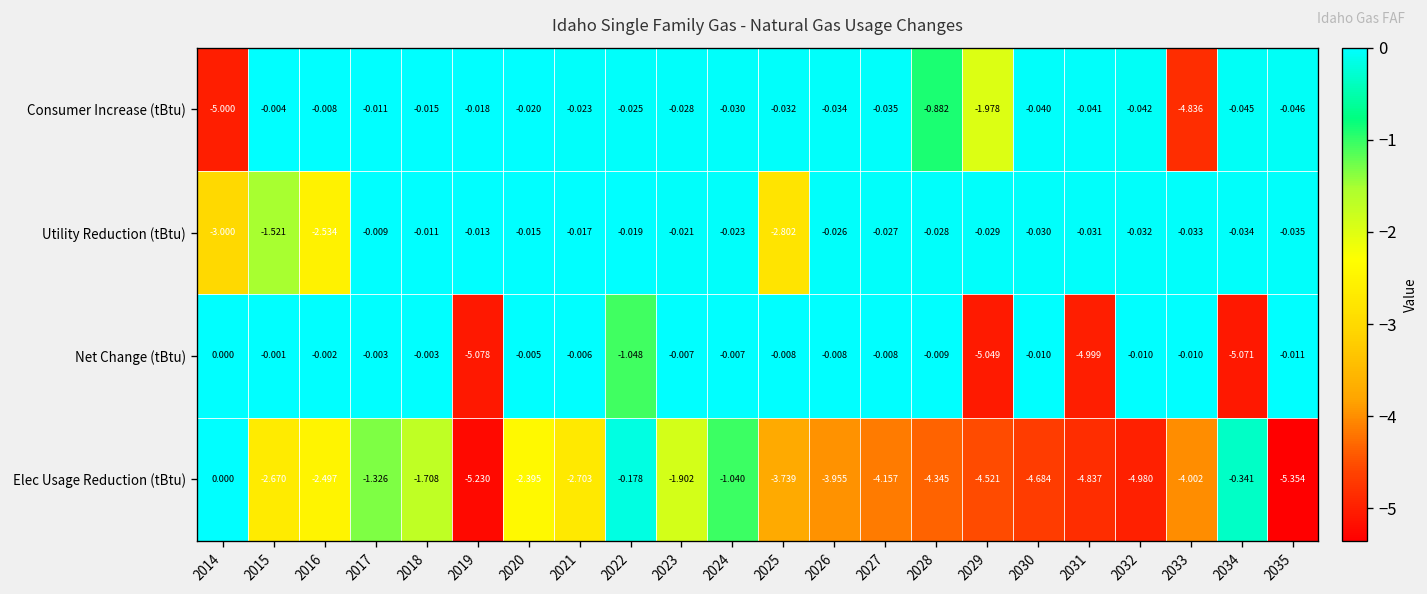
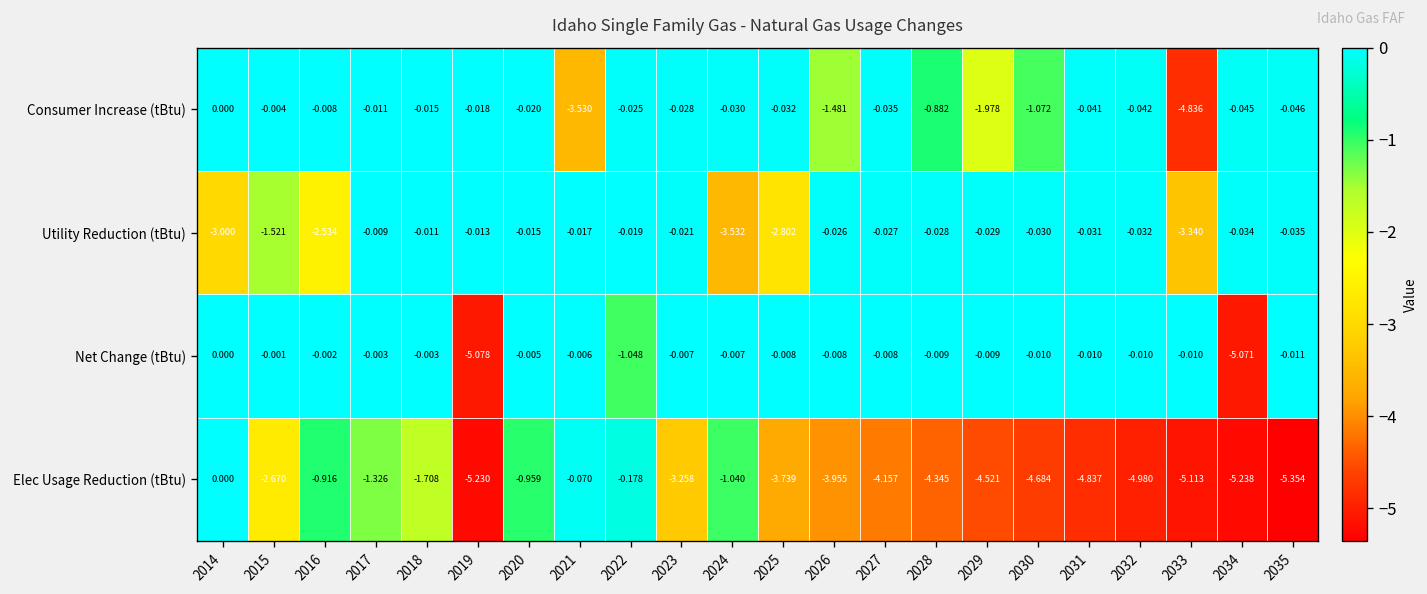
  {
    "Consumer Increase (tBtu)": {
-     "2014": -5.000,
+     "2014": 0.000,
      "2015": -0.004,
      "2016": -0.008,
      "2017": -0.011,
      "2018": -0.015,
      "2019": -0.018,
      "2020": -0.020,
-     "2021": -0.023,
+     "2021": -3.530,
      "2022": -0.025,
      "2023": -0.028,
      "2024": -0.030,
      "2025": -0.032,
-     "2026": -0.034,
+     "2026": -1.481,
      "2027": -0.035,
      "2028": -0.882,
      "2029": -1.978,
-     "2030": -0.040,
+     "2030": -1.072,
      "2031": -0.041,
      "2032": -0.042,
      "2033": -4.836,
      "2034": -0.045,
      "2035": -0.046
    },
    "Utility Reduction (tBtu)": {
      "2014": -3.000,
      "2015": -1.521,
      "2016": -2.534,
      "2017": -0.009,
      "2018": -0.011,
      "2019": -0.013,
      "2020": -0.015,
      "2021": -0.017,
      "2022": -0.019,
      "2023": -0.021,
-     "2024": -0.023,
+     "2024": -3.532,
      "2025": -2.802,
      "2026": -0.026,
      "2027": -0.027,
      "2028": -0.028,
      "2029": -0.029,
      "2030": -0.030,
      "2031": -0.031,
      "2032": -0.032,
-     "2033": -0.033,
+     "2033": -3.340,
      "2034": -0.034,
      "2035": -0.035
    },
    "Net Change (tBtu)": {
      "2014": 0.000,
      "2015": -0.001,
      "2016": -0.002,
      "2017": -0.003,
      "2018": -0.003,
      "2019": -5.078,
      "2020": -0.005,
      "2021": -0.006,
      "2022": -1.048,
      "2023": -0.007,
      "2024": -0.007,
      "2025": -0.008,
      "2026": -0.008,
      "2027": -0.008,
      "2028": -0.009,
-     "2029": -5.049,
+     "2029": -0.009,
      "2030": -0.010,
-     "2031": -4.999,
+     "2031": -0.010,
      "2032": -0.010,
      "2033": -0.010,
      "2034": -5.071,
      "2035": -0.011
    },
    "Elec Usage Reduction (tBtu)": {
      "2014": 0.000,
      "2015": -2.670,
-     "2016": -2.497,
+     "2016": -0.916,
      "2017": -1.326,
      "2018": -1.708,
      "2019": -5.230,
-     "2020": -2.395,
-     "2021": -2.703,
+     "2020": -0.959,
+     "2021": -0.070,
      "2022": -0.178,
-     "2023": -1.902,
+     "2023": -3.258,
      "2024": -1.040,
      "2025": -3.739,
      "2026": -3.955,
      "2027": -4.157,
      "2028": -4.345,
      "2029": -4.521,
      "2030": -4.684,
      "2031": -4.837,
      "2032": -4.980,
-     "2033": -4.002,
-     "2034": -0.341,
+     "2033": -5.113,
+     "2034": -5.238,
      "2035": -5.354
    }
  }
